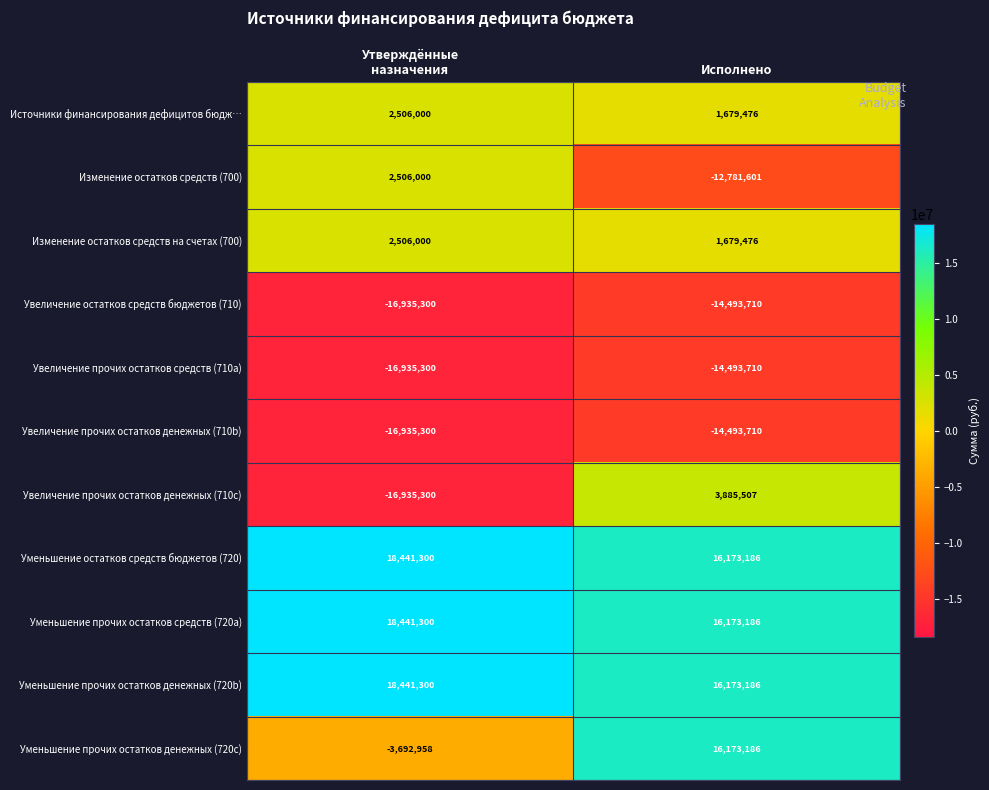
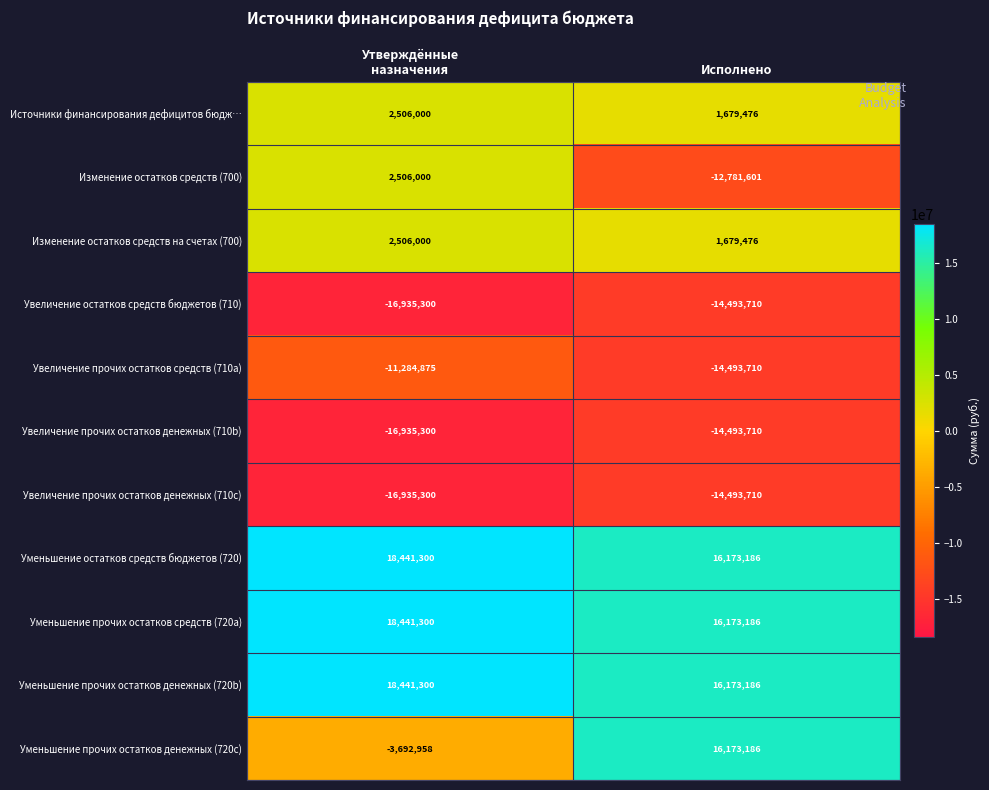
  {
    "Источники финансирования дефицитов бюдж…": {
      "Утверждённые назначения": "2,506,000"
    },
    "Изменение остатков средств (700)": {
      "Утверждённые назначения": "2,506,000",
      "Исполнено": "-12,781,601"
    },
    "Изменение остатков средств на счетах (700)": {
      "Утверждённые назначения": "2,506,000",
      "Исполнено": "1,679,476"
    },
    "Увеличение остатков средств бюджетов (710)": {
      "Утверждённые назначения": "-16,935,300",
      "Исполнено": "-14,493,710"
    },
    "Увеличение прочих остатков средств (710a)": {
-     "Утверждённые назначения": "-16,935,300",
+     "Утверждённые назначения": "-11,284,875",
      "Исполнено": "-14,493,710"
    },
    "Увеличение прочих остатков денежных (710b)": {
      "Утверждённые назначения": "-16,935,300",
      "Исполнено": "-14,493,710"
    },
    "Увеличение прочих остатков денежных (710c)": {
      "Утверждённые назначения": "-16,935,300",
-     "Исполнено": "3,885,507"
+     "Исполнено": "-14,493,710"
    },
    "Уменьшение остатков средств бюджетов (720)": {
      "Утверждённые назначения": "18,441,300",
      "Исполнено": "16,173,186"
    },
    "Уменьшение прочих остатков средств (720a)": {
      "Утверждённые назначения": "18,441,300",
      "Исполнено": "16,173,186"
    },
    "Уменьшение прочих остатков денежных (720b)": {
      "Утверждённые назначения": "18,441,300",
      "Исполнено": "16,173,186"
    },
    "Уменьшение прочих остатков денежных (720c)": {
      "Утверждённые назначения": "-3,692,958",
      "Исполнено": "16,173,186"
    }
  }
